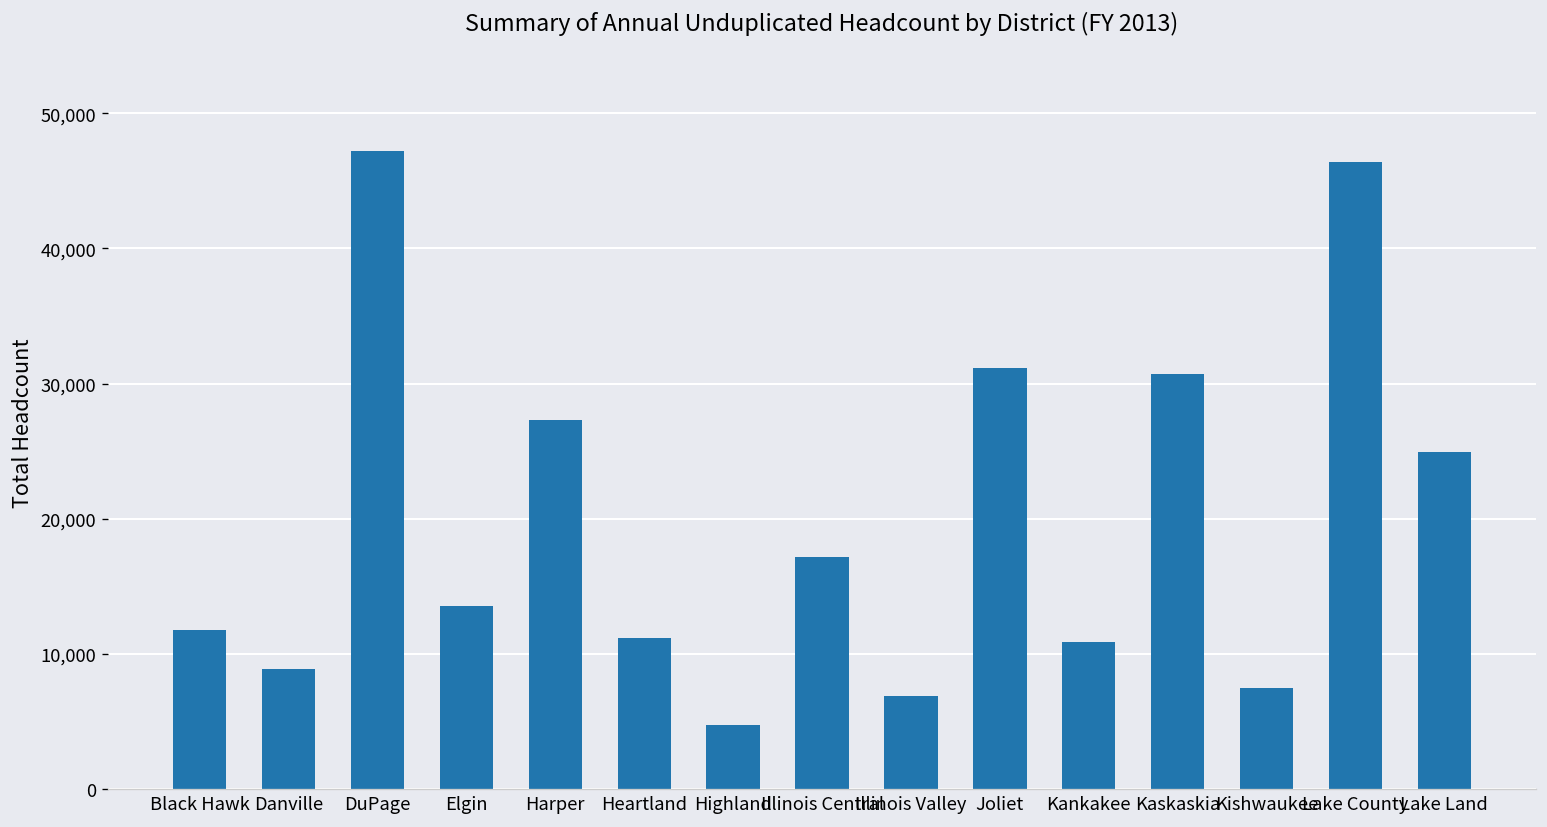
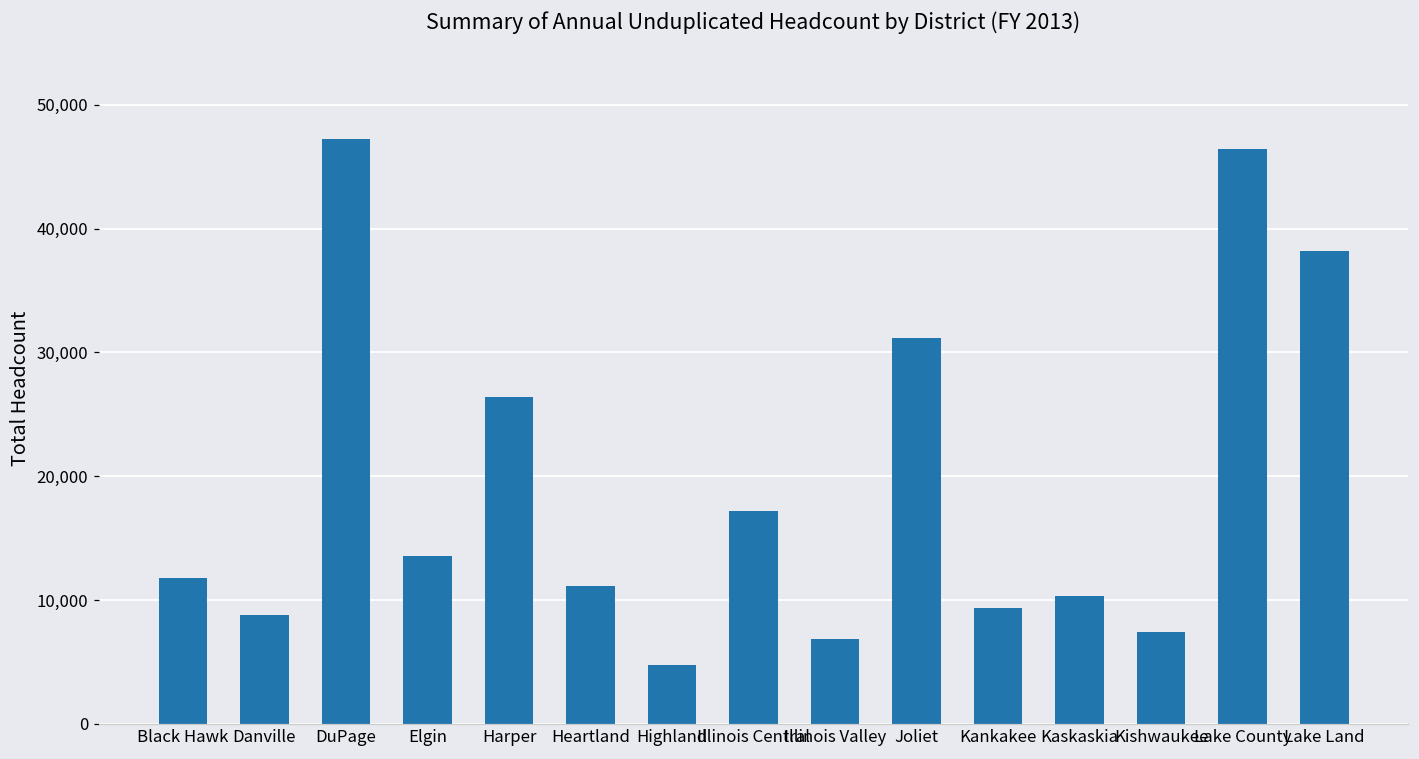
  {
    "Black Hawk": "11,800",
    "Danville": "8,800",
    "DuPage": "47,200",
    "Elgin": "13,600",
-   "Harper": "27,300",
+   "Harper": "26,400",
    "Heartland": "11,200",
    "Joliet": "31,100",
-   "Kankakee": "10,800",
-   "Kaskaskia": "30,700",
+   "Kankakee": "9,400",
+   "Kaskaskia": "10,300",
    "Lake County": "46,400",
-   "Lake Land": "24,900"
+   "Lake Land": "38,200"
  }
